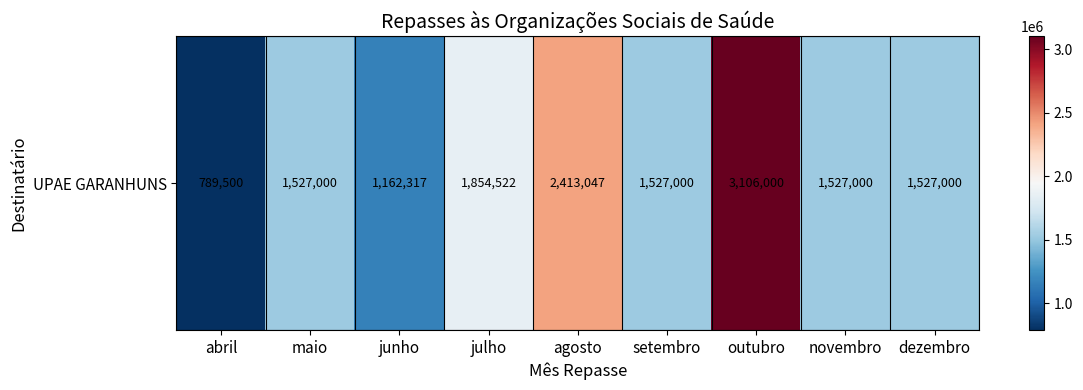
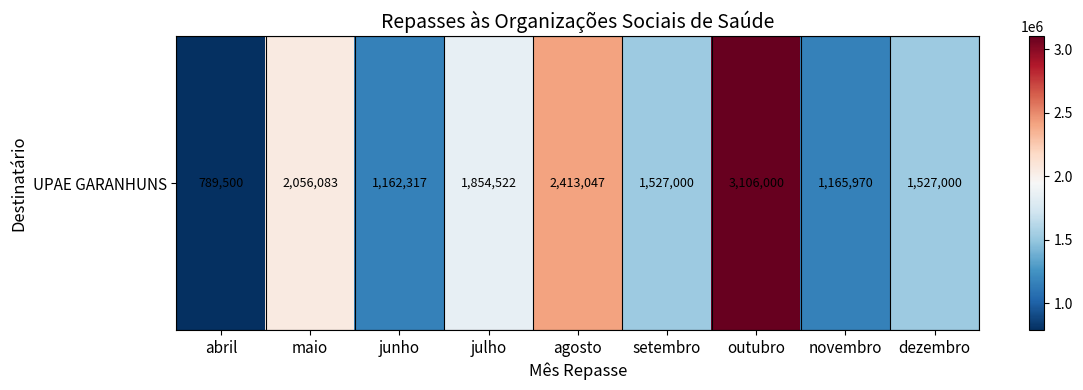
  {
    "UPAE GARANHUNS": {
      "abril": "789,500",
-     "maio": "1,527,000",
+     "maio": "2,056,083",
      "junho": "1,162,317",
      "julho": "1,854,522",
      "agosto": "2,413,047",
      "setembro": "1,527,000",
      "outubro": "3,106,000",
-     "novembro": "1,527,000",
+     "novembro": "1,165,970",
      "dezembro": "1,527,000"
    }
  }
